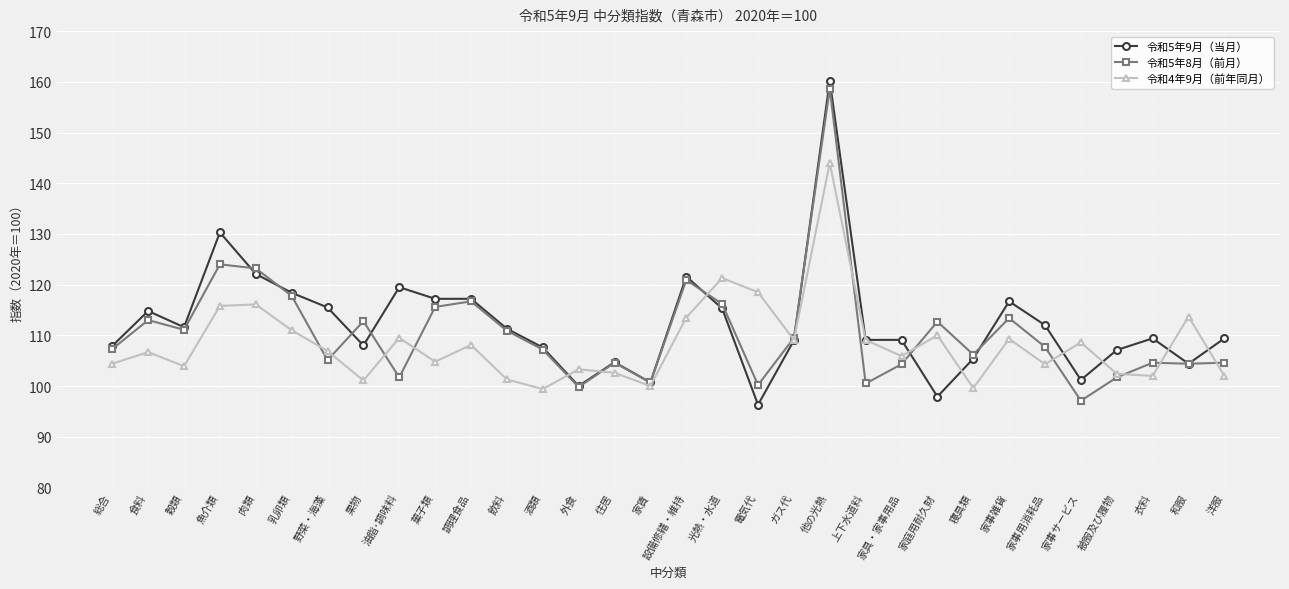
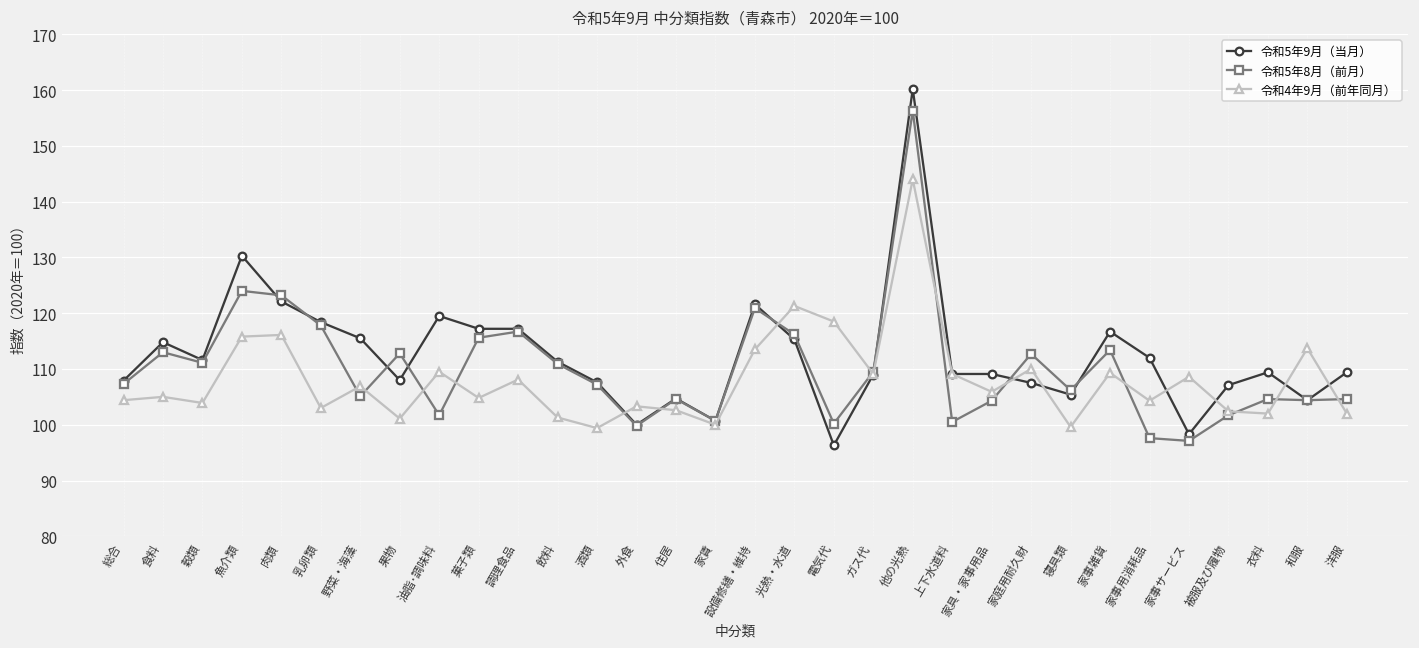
  {
    "令和5年9月（当月）": {
      "総合": 108,
      "食料": 115,
      "魚介類": 130,
      "肉類": 122,
      "乳卵類": 118,
      "野菜・海藻": 116,
      "果物": 108,
      "油脂･調味料": 120,
      "菓子類": 117,
      "調理食品": 117,
      "設備修繕・維持": 122,
      "光熱・水道": 115,
      "電気代": 96,
      "他の光熱": 160,
      "家具・家事用品": 109,
-     "家庭用耐久財": 98,
+     "家庭用耐久財": 108,
      "寝具類": 105,
      "家事雑貨": 117,
      "家事用消耗品": 112,
-     "家事サービス": 101,
+     "家事サービス": 98,
      "被服及び履物": 107,
      "衣料": 109,
      "洋服": 109
    },
    "令和5年8月（前月）": {
      "総合": 107,
      "食料": 113,
      "魚介類": 124,
      "肉類": 123,
      "乳卵類": 118,
      "野菜・海藻": 105,
      "果物": 113,
      "油脂･調味料": 102,
      "菓子類": 116,
      "調理食品": 117,
      "設備修繕・維持": 121,
      "光熱・水道": 116,
      "電気代": 100,
-     "他の光熱": 159,
+     "他の光熱": 156,
      "上下水道料": 101,
      "家具・家事用品": 104,
      "家庭用耐久財": 113,
      "寝具類": 106,
      "家事雑貨": 113,
-     "家事用消耗品": 108,
+     "家事用消耗品": 98,
      "家事サービス": 97,
      "被服及び履物": 102,
      "衣料": 105,
      "洋服": 105
    },
    "令和4年9月（前年同月）": {
      "総合": 104,
-     "食料": 107,
+     "食料": 105,
      "穀類": 104,
      "魚介類": 116,
      "肉類": 116,
-     "乳卵類": 111,
+     "乳卵類": 103,
      "野菜・海藻": 107,
      "果物": 101,
      "油脂･調味料": 110,
      "菓子類": 105,
      "調理食品": 108,
      "飲料": 101,
      "酒類": 99,
      "外食": 103,
      "住居": 103,
      "家賃": 100,
      "設備修繕・維持": 114,
      "光熱・水道": 121,
      "電気代": 119,
      "他の光熱": 144,
      "家具・家事用品": 106,
      "家庭用耐久財": 110,
      "寝具類": 100,
      "家事雑貨": 109,
      "家事用消耗品": 104,
      "家事サービス": 109,
      "被服及び履物": 102,
      "衣料": 102,
      "和服": 114,
      "洋服": 102
    }
  }
